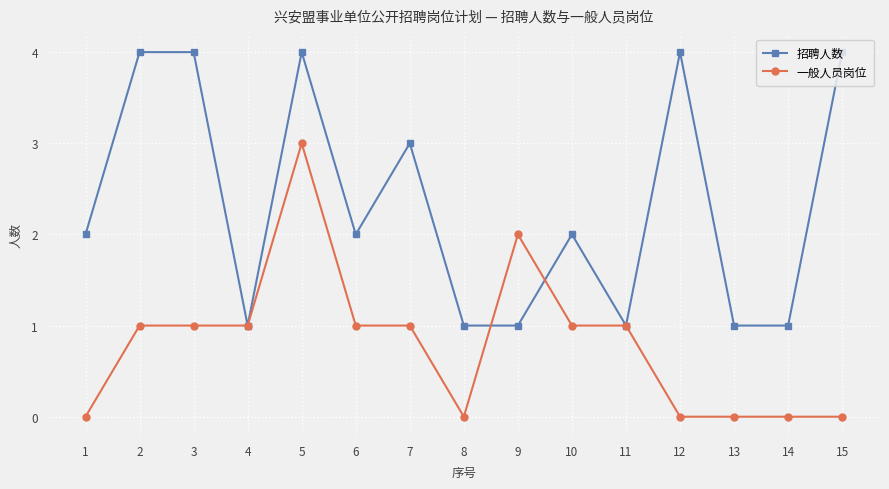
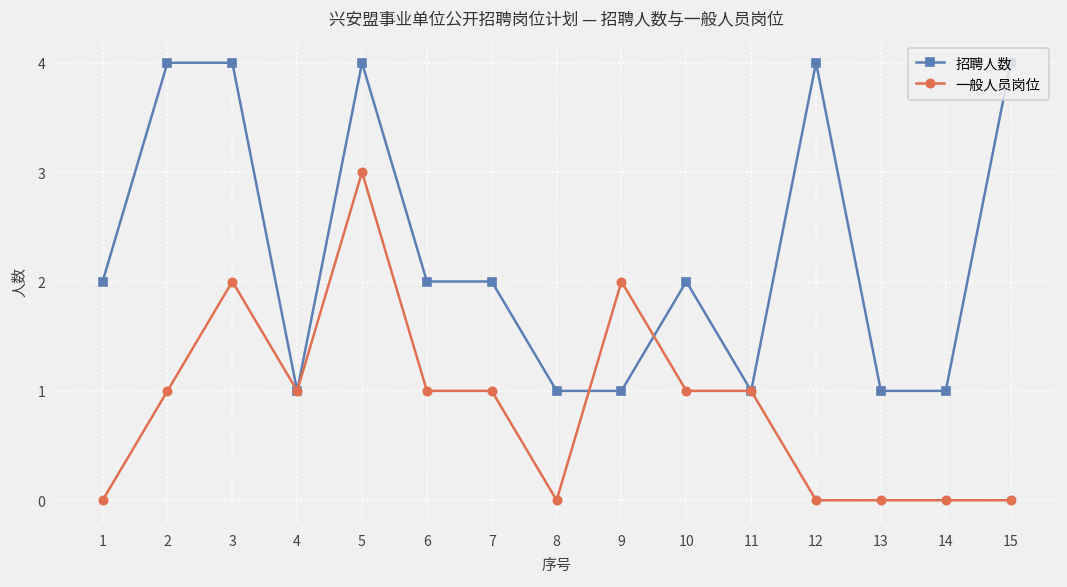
  {
    "招聘人数": {
      "1": 2,
      "2": 4,
      "3": 4,
      "5": 4,
      "6": 2,
-     "7": 3,
+     "7": 2,
      "8": 1,
      "9": 1,
      "10": 2,
      "12": 4,
      "13": 1,
      "14": 1
    },
    "一般人员岗位": {
      "1": 0,
      "2": 1,
-     "3": 1,
+     "3": 2,
      "5": 3,
      "6": 1,
      "7": 1,
      "8": 0,
      "9": 2,
      "10": 1,
      "12": 0,
      "13": 0,
      "14": 0,
      "15": 0
    }
  }
